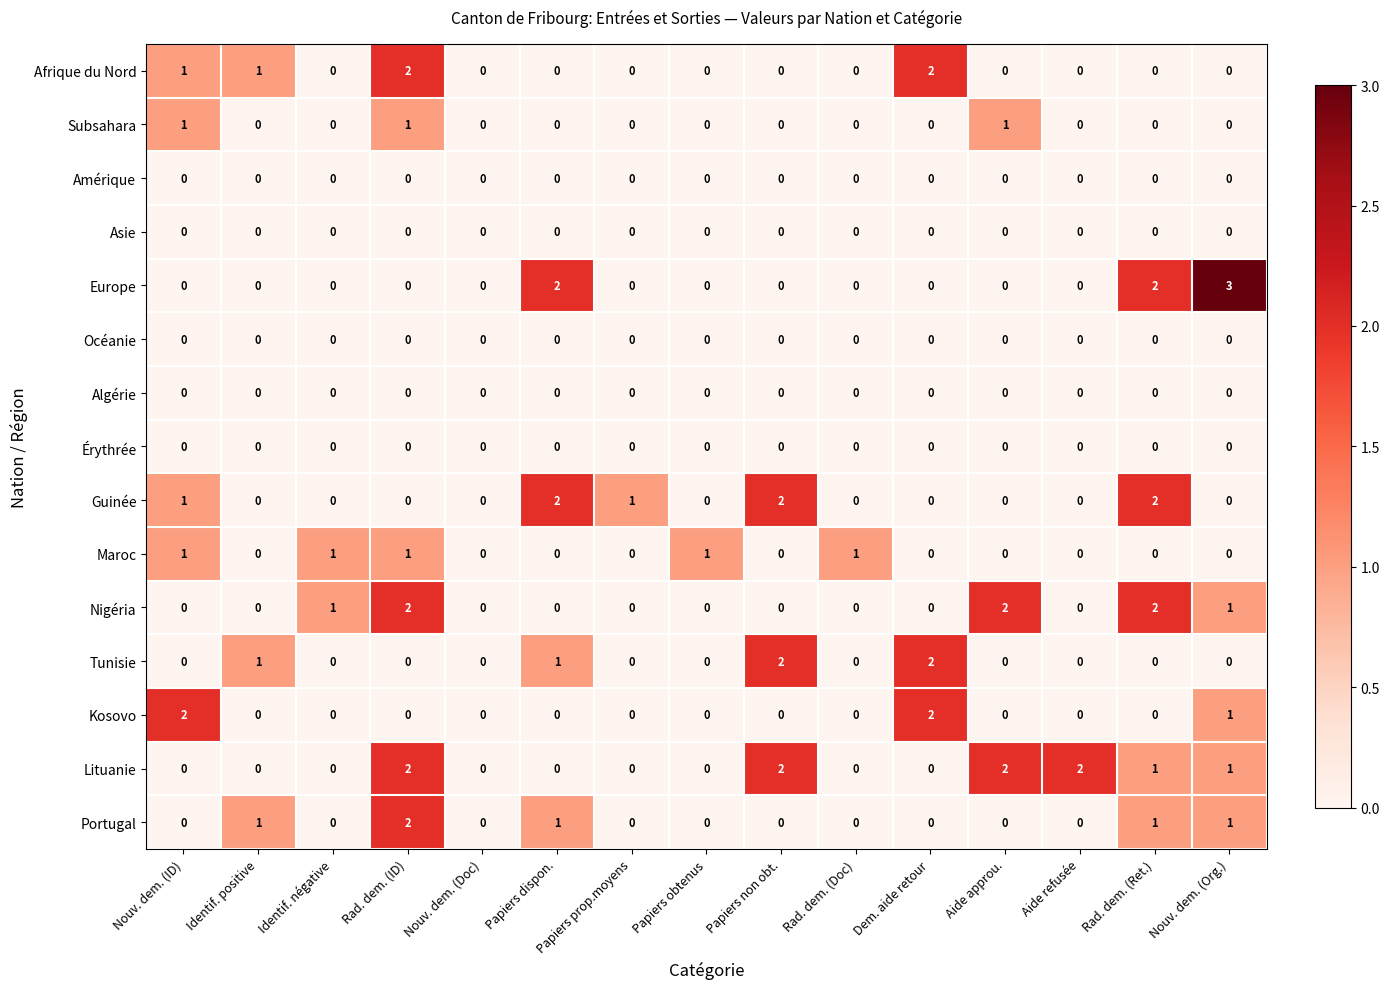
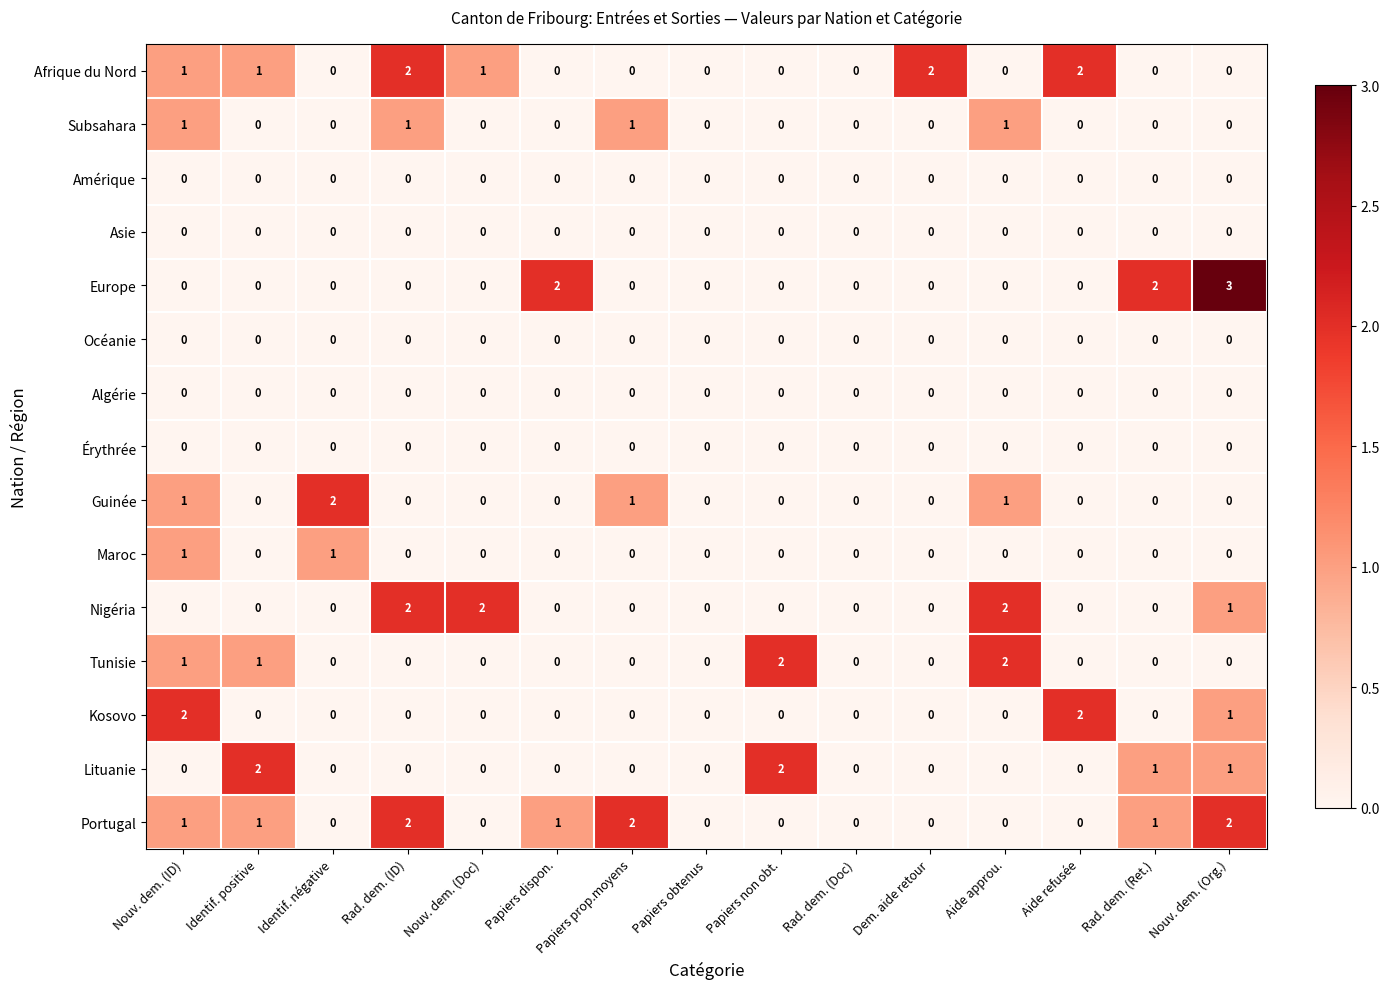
  {
    "Afrique du Nord": {
      "Nouv. dem. (ID)": 1,
      "Identif. positive": 1,
      "Identif. négative": 0,
      "Rad. dem. (ID)": 2,
-     "Nouv. dem. (Doc)": 0,
+     "Nouv. dem. (Doc)": 1,
      "Papiers dispon.": 0,
      "Papiers prop.moyens": 0,
      "Papiers obtenus": 0,
      "Papiers non obt.": 0,
      "Rad. dem. (Doc)": 0,
      "Dem. aide retour": 2,
      "Aide approu.": 0,
-     "Aide refusée": 0,
+     "Aide refusée": 2,
      "Rad. dem. (Ret.)": 0,
      "Nouv. dem. (Org.)": 0
    },
    "Subsahara": {
      "Nouv. dem. (ID)": 1,
      "Identif. positive": 0,
      "Identif. négative": 0,
      "Rad. dem. (ID)": 1,
      "Nouv. dem. (Doc)": 0,
      "Papiers dispon.": 0,
-     "Papiers prop.moyens": 0,
+     "Papiers prop.moyens": 1,
      "Papiers obtenus": 0,
      "Papiers non obt.": 0,
      "Rad. dem. (Doc)": 0,
      "Dem. aide retour": 0,
      "Aide approu.": 1,
      "Aide refusée": 0,
      "Rad. dem. (Ret.)": 0,
      "Nouv. dem. (Org.)": 0
    },
    "Guinée": {
      "Nouv. dem. (ID)": 1,
      "Identif. positive": 0,
-     "Identif. négative": 0,
+     "Identif. négative": 2,
      "Rad. dem. (ID)": 0,
      "Nouv. dem. (Doc)": 0,
-     "Papiers dispon.": 2,
+     "Papiers dispon.": 0,
      "Papiers prop.moyens": 1,
      "Papiers obtenus": 0,
-     "Papiers non obt.": 2,
+     "Papiers non obt.": 0,
      "Rad. dem. (Doc)": 0,
      "Dem. aide retour": 0,
-     "Aide approu.": 0,
+     "Aide approu.": 1,
      "Aide refusée": 0,
-     "Rad. dem. (Ret.)": 2,
+     "Rad. dem. (Ret.)": 0,
      "Nouv. dem. (Org.)": 0
    },
    "Maroc": {
      "Nouv. dem. (ID)": 1,
      "Identif. positive": 0,
      "Identif. négative": 1,
-     "Rad. dem. (ID)": 1,
+     "Rad. dem. (ID)": 0,
      "Nouv. dem. (Doc)": 0,
      "Papiers dispon.": 0,
      "Papiers prop.moyens": 0,
-     "Papiers obtenus": 1,
+     "Papiers obtenus": 0,
      "Papiers non obt.": 0,
-     "Rad. dem. (Doc)": 1,
+     "Rad. dem. (Doc)": 0,
      "Dem. aide retour": 0,
      "Aide approu.": 0,
      "Aide refusée": 0,
      "Rad. dem. (Ret.)": 0,
      "Nouv. dem. (Org.)": 0
    },
    "Nigéria": {
      "Nouv. dem. (ID)": 0,
      "Identif. positive": 0,
-     "Identif. négative": 1,
+     "Identif. négative": 0,
      "Rad. dem. (ID)": 2,
-     "Nouv. dem. (Doc)": 0,
+     "Nouv. dem. (Doc)": 2,
      "Papiers dispon.": 0,
      "Papiers prop.moyens": 0,
      "Papiers obtenus": 0,
      "Papiers non obt.": 0,
      "Rad. dem. (Doc)": 0,
      "Dem. aide retour": 0,
      "Aide approu.": 2,
      "Aide refusée": 0,
-     "Rad. dem. (Ret.)": 2,
+     "Rad. dem. (Ret.)": 0,
      "Nouv. dem. (Org.)": 1
    },
    "Tunisie": {
-     "Nouv. dem. (ID)": 0,
+     "Nouv. dem. (ID)": 1,
      "Identif. positive": 1,
      "Identif. négative": 0,
      "Rad. dem. (ID)": 0,
      "Nouv. dem. (Doc)": 0,
-     "Papiers dispon.": 1,
+     "Papiers dispon.": 0,
      "Papiers prop.moyens": 0,
      "Papiers obtenus": 0,
      "Papiers non obt.": 2,
      "Rad. dem. (Doc)": 0,
-     "Dem. aide retour": 2,
-     "Aide approu.": 0,
+     "Dem. aide retour": 0,
+     "Aide approu.": 2,
      "Aide refusée": 0,
      "Rad. dem. (Ret.)": 0,
      "Nouv. dem. (Org.)": 0
    },
    "Kosovo": {
      "Nouv. dem. (ID)": 2,
      "Identif. positive": 0,
      "Identif. négative": 0,
      "Rad. dem. (ID)": 0,
      "Nouv. dem. (Doc)": 0,
      "Papiers dispon.": 0,
      "Papiers prop.moyens": 0,
      "Papiers obtenus": 0,
      "Papiers non obt.": 0,
      "Rad. dem. (Doc)": 0,
-     "Dem. aide retour": 2,
+     "Dem. aide retour": 0,
      "Aide approu.": 0,
-     "Aide refusée": 0,
+     "Aide refusée": 2,
      "Rad. dem. (Ret.)": 0,
      "Nouv. dem. (Org.)": 1
    },
    "Lituanie": {
      "Nouv. dem. (ID)": 0,
-     "Identif. positive": 0,
+     "Identif. positive": 2,
      "Identif. négative": 0,
-     "Rad. dem. (ID)": 2,
+     "Rad. dem. (ID)": 0,
      "Nouv. dem. (Doc)": 0,
      "Papiers dispon.": 0,
      "Papiers prop.moyens": 0,
      "Papiers obtenus": 0,
      "Papiers non obt.": 2,
      "Rad. dem. (Doc)": 0,
      "Dem. aide retour": 0,
-     "Aide approu.": 2,
-     "Aide refusée": 2,
+     "Aide approu.": 0,
+     "Aide refusée": 0,
      "Rad. dem. (Ret.)": 1,
      "Nouv. dem. (Org.)": 1
    },
    "Portugal": {
-     "Nouv. dem. (ID)": 0,
+     "Nouv. dem. (ID)": 1,
      "Identif. positive": 1,
      "Identif. négative": 0,
      "Rad. dem. (ID)": 2,
      "Nouv. dem. (Doc)": 0,
      "Papiers dispon.": 1,
-     "Papiers prop.moyens": 0,
+     "Papiers prop.moyens": 2,
      "Papiers obtenus": 0,
      "Papiers non obt.": 0,
      "Rad. dem. (Doc)": 0,
      "Dem. aide retour": 0,
      "Aide approu.": 0,
      "Aide refusée": 0,
      "Rad. dem. (Ret.)": 1,
-     "Nouv. dem. (Org.)": 1
+     "Nouv. dem. (Org.)": 2
    }
  }
